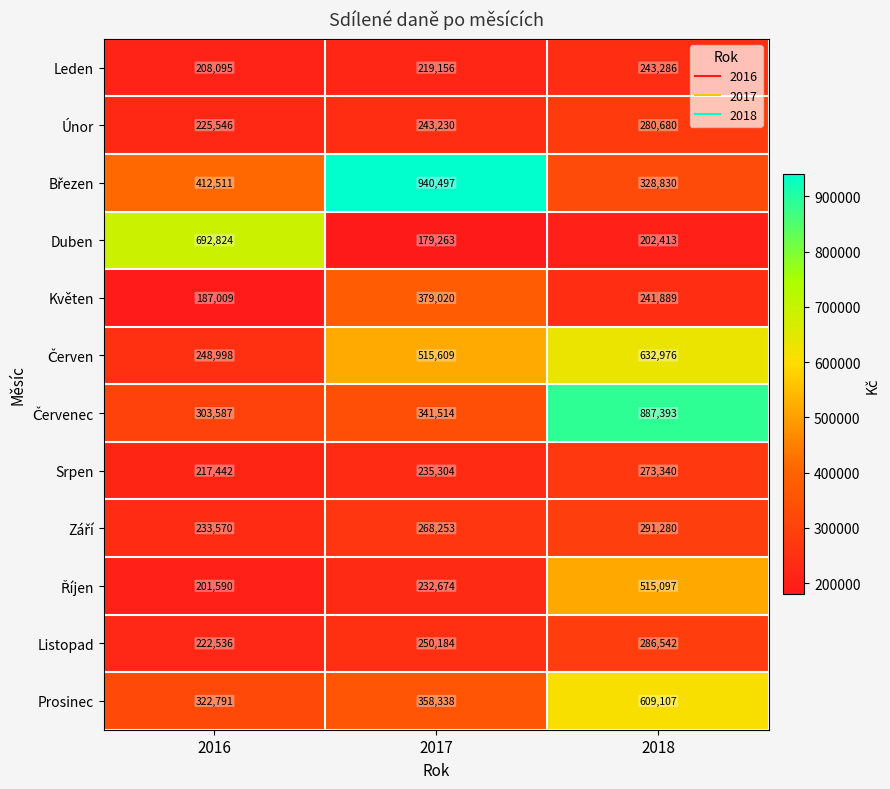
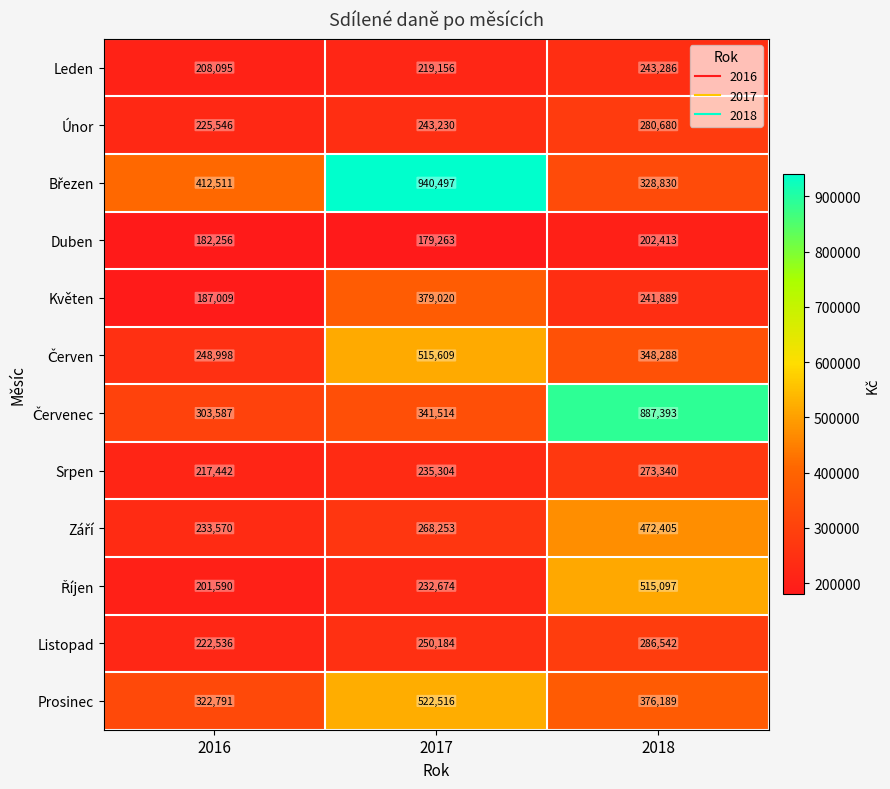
  {
    "Duben": {
-     "2016": "692,824"
+     "2016": "182,256"
    },
    "Červen": {
-     "2018": "632,976"
+     "2018": "348,288"
    },
    "Září": {
-     "2018": "291,280"
+     "2018": "472,405"
    },
    "Prosinec": {
-     "2017": "358,338",
-     "2018": "609,107"
+     "2017": "522,516",
+     "2018": "376,189"
    }
  }
